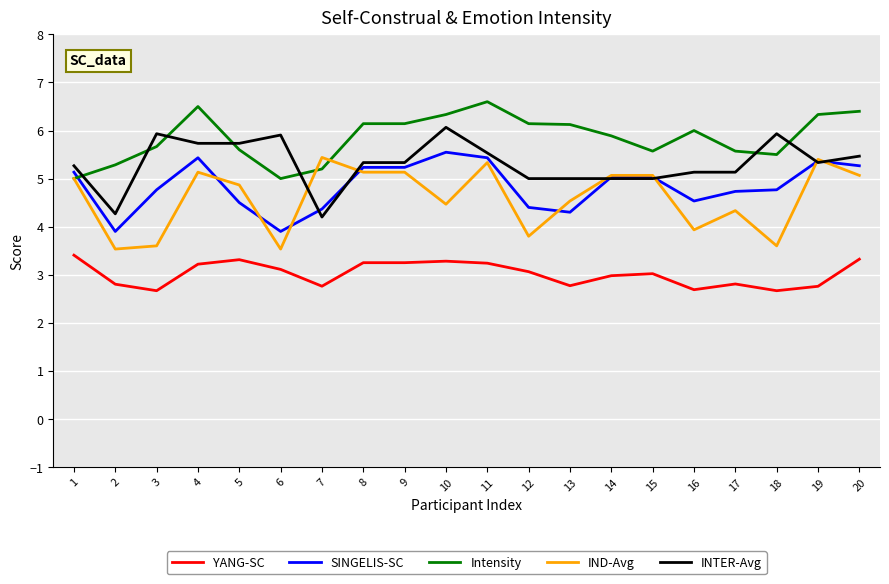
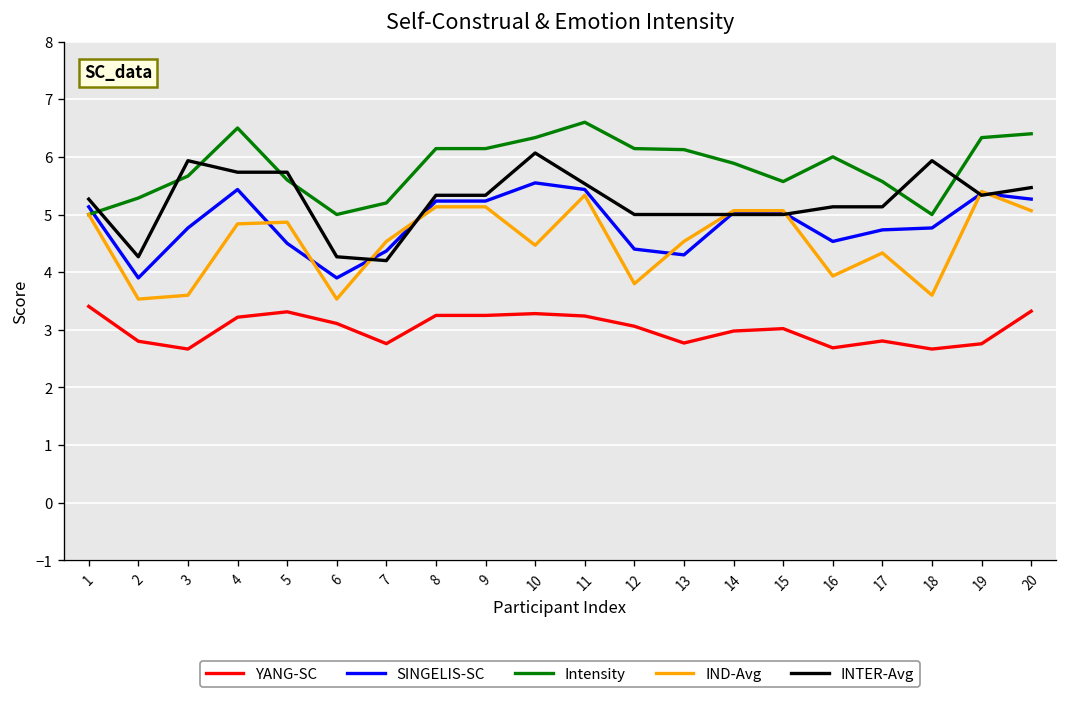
  {
    "YANG-SC": {
      "1": 3.4,
      "2": 2.8,
      "3": 2.7,
      "4": 3.2,
      "5": 3.3,
      "6": 3.1,
      "7": 2.8,
      "8": 3.3,
      "9": 3.3,
      "10": 3.3,
      "11": 3.2,
      "12": 3.1,
      "13": 2.8,
      "14": 3.0,
      "15": 3.0,
      "16": 2.7,
      "17": 2.8,
      "18": 2.7,
      "19": 2.8,
      "20": 3.3
    },
    "SINGELIS-SC": {
      "1": 5.1,
      "2": 3.9,
      "3": 4.8,
      "4": 5.4,
      "5": 4.5,
      "6": 3.9,
      "7": 4.4,
      "8": 5.2,
      "9": 5.2,
      "10": 5.5,
      "11": 5.4,
      "12": 4.4,
      "13": 4.3,
      "16": 4.5,
      "17": 4.7,
      "18": 4.8,
      "20": 5.3
    },
    "Intensity": {
      "2": 5.3,
      "3": 5.7,
      "4": 6.5,
      "5": 5.6,
      "6": 5.0,
      "7": 5.2,
      "8": 6.1,
      "9": 6.1,
      "10": 6.3,
      "11": 6.6,
      "12": 6.1,
      "13": 6.1,
      "14": 5.9,
      "15": 5.6,
      "16": 6.0,
      "17": 5.6,
-     "18": 5.5,
+     "18": 5.0,
      "19": 6.3,
      "20": 6.4
    },
    "IND-Avg": {
      "2": 3.5,
      "3": 3.6,
-     "4": 5.1,
+     "4": 4.8,
      "5": 4.9,
      "6": 3.5,
-     "7": 5.4,
+     "7": 4.5,
      "8": 5.1,
      "9": 5.1,
      "10": 4.5,
      "11": 5.3,
      "12": 3.8,
      "13": 4.5,
      "16": 3.9,
      "17": 4.3,
      "18": 3.6,
      "20": 5.1
    },
    "INTER-Avg": {
      "1": 5.3,
      "2": 4.3,
      "3": 5.9,
      "4": 5.7,
      "5": 5.7,
-     "6": 5.9,
+     "6": 4.3,
      "7": 4.2,
      "8": 5.3,
      "9": 5.3,
      "10": 6.1,
      "11": 5.5,
      "12": 5.0,
      "13": 5.0,
      "16": 5.1,
      "17": 5.1,
      "18": 5.9,
      "20": 5.5
    }
  }
